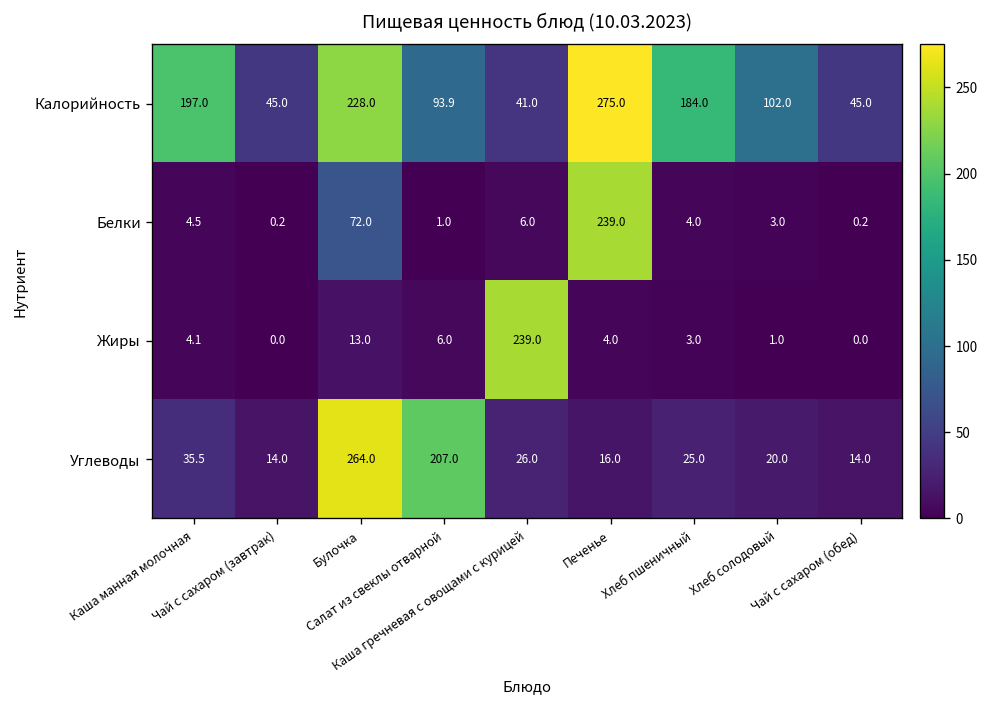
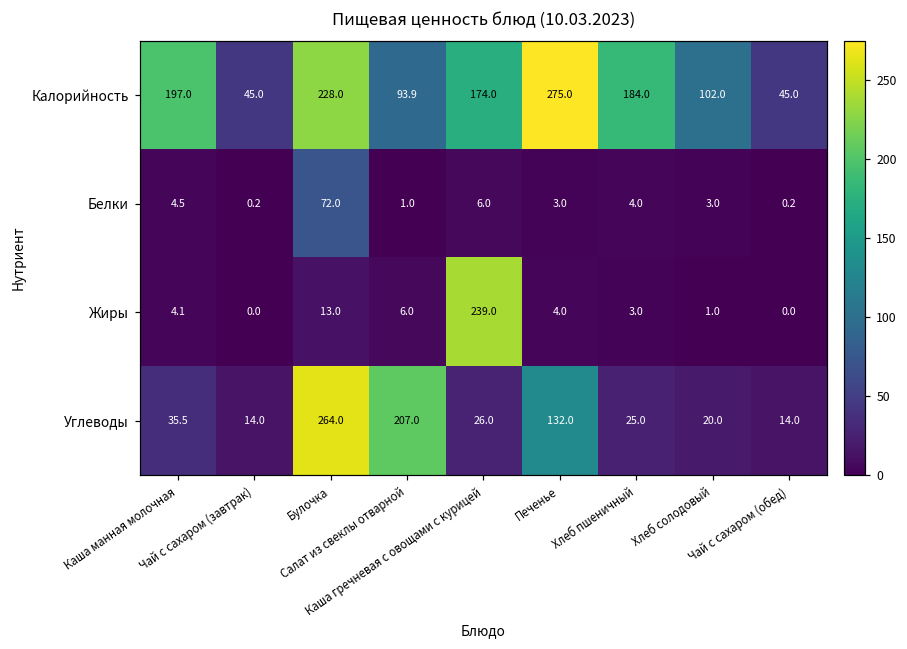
  {
    "Калорийность": {
      "Каша манная молочная": 197.0,
      "Чай с сахаром (завтрак)": 45.0,
      "Булочка": 228.0,
      "Салат из свеклы отварной": 93.9,
-     "Каша гречневая с овощами с курицей": 41.0,
+     "Каша гречневая с овощами с курицей": 174.0,
      "Печенье": 275.0,
      "Хлеб пшеничный": 184.0,
      "Хлеб солодовый": 102.0,
      "Чай с сахаром (обед)": 45.0
    },
    "Белки": {
      "Каша манная молочная": 4.5,
      "Чай с сахаром (завтрак)": 0.2,
      "Булочка": 72.0,
      "Салат из свеклы отварной": 1.0,
      "Каша гречневая с овощами с курицей": 6.0,
-     "Печенье": 239.0,
+     "Печенье": 3.0,
      "Хлеб пшеничный": 4.0,
      "Хлеб солодовый": 3.0,
      "Чай с сахаром (обед)": 0.2
    },
    "Жиры": {
      "Каша манная молочная": 4.1,
      "Чай с сахаром (завтрак)": 0.0,
      "Булочка": 13.0,
      "Салат из свеклы отварной": 6.0,
      "Каша гречневая с овощами с курицей": 239.0,
      "Печенье": 4.0,
      "Хлеб пшеничный": 3.0,
      "Хлеб солодовый": 1.0,
      "Чай с сахаром (обед)": 0.0
    },
    "Углеводы": {
      "Каша манная молочная": 35.5,
      "Чай с сахаром (завтрак)": 14.0,
      "Булочка": 264.0,
      "Салат из свеклы отварной": 207.0,
      "Каша гречневая с овощами с курицей": 26.0,
-     "Печенье": 16.0,
+     "Печенье": 132.0,
      "Хлеб пшеничный": 25.0,
      "Хлеб солодовый": 20.0,
      "Чай с сахаром (обед)": 14.0
    }
  }
